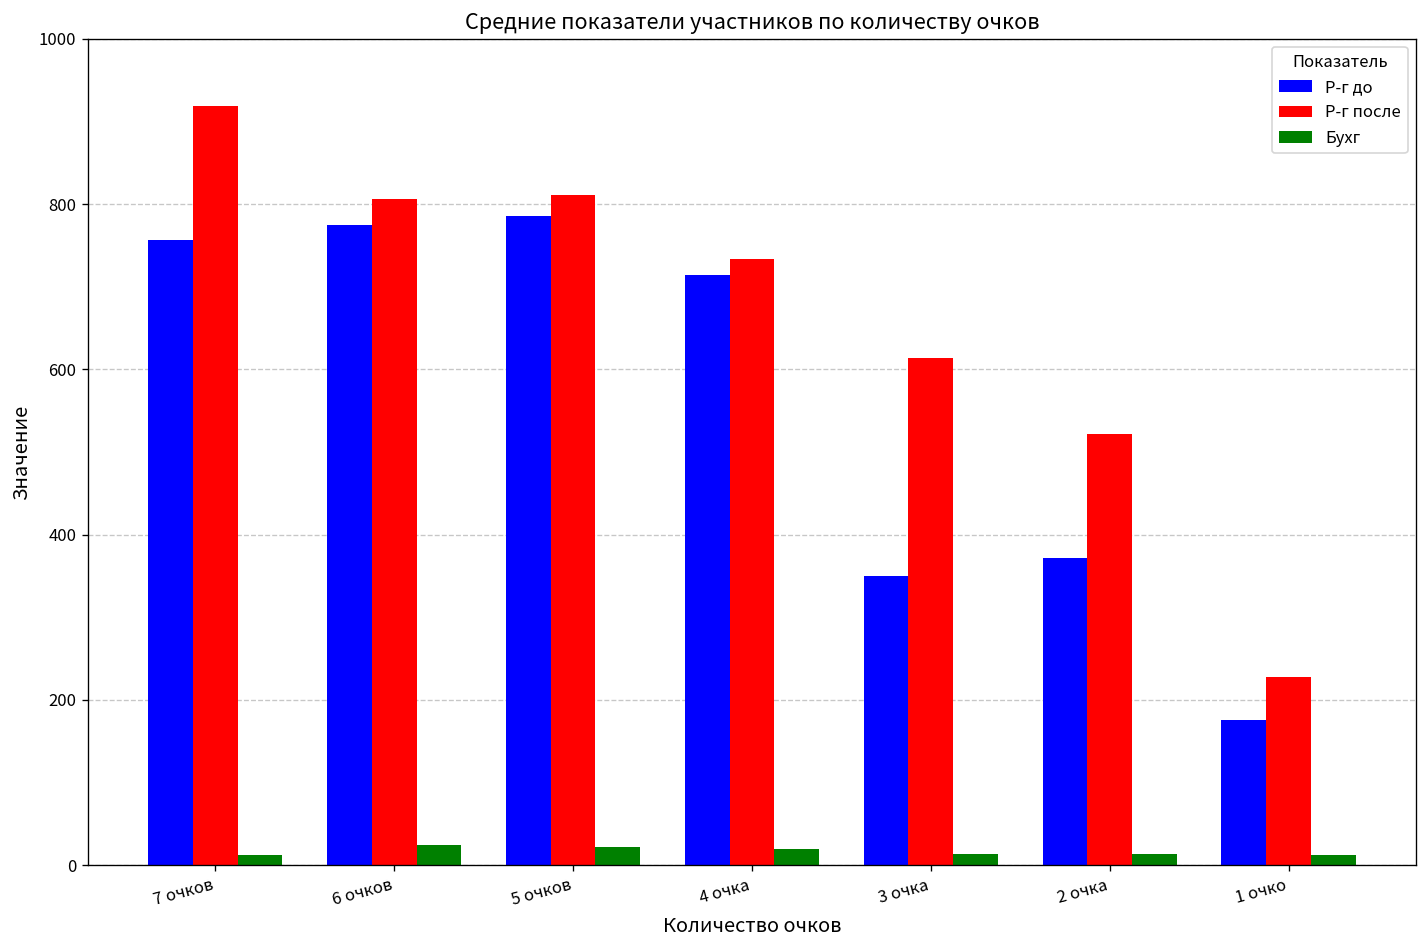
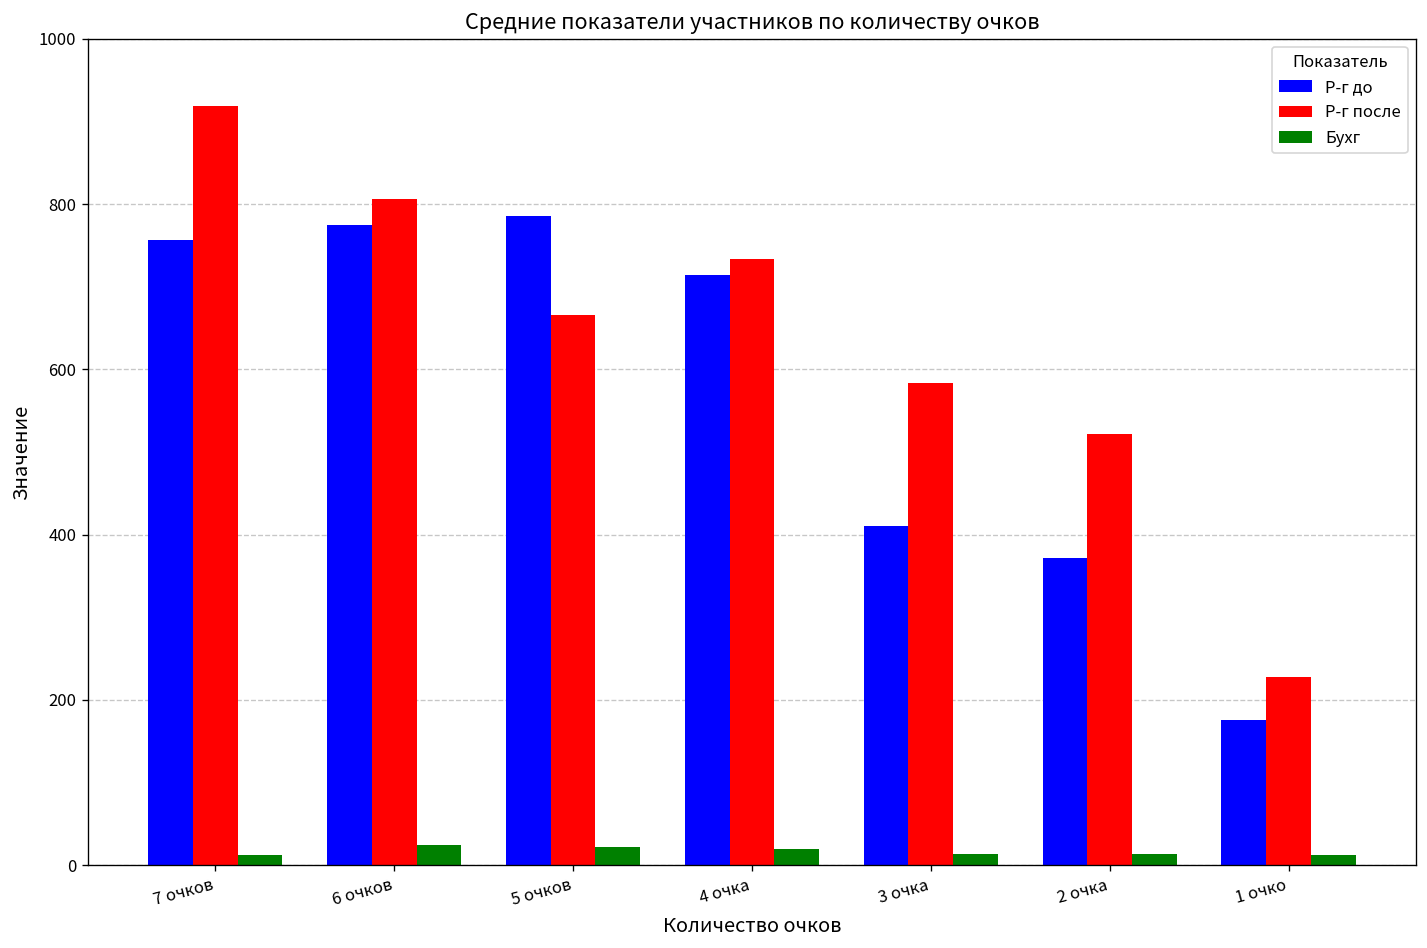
  {
    "Р-г до": {
      "7 очков": 760,
      "6 очков": 780,
      "5 очков": 790,
      "4 очка": 710,
-     "3 очка": 350,
+     "3 очка": 410,
      "2 очка": 370,
      "1 очко": 180
    },
    "Р-г после": {
      "7 очков": 920,
      "6 очков": 810,
-     "5 очков": 810,
+     "5 очков": 670,
      "4 очка": 730,
-     "3 очка": 610,
+     "3 очка": 580,
      "2 очка": 520,
      "1 очко": 230
    },
    "Бухг": {
      "7 очков": 10,
      "6 очков": 20,
      "5 очков": 20,
      "4 очка": 20,
      "3 очка": 10,
      "2 очка": 10,
      "1 очко": 10
    }
  }
